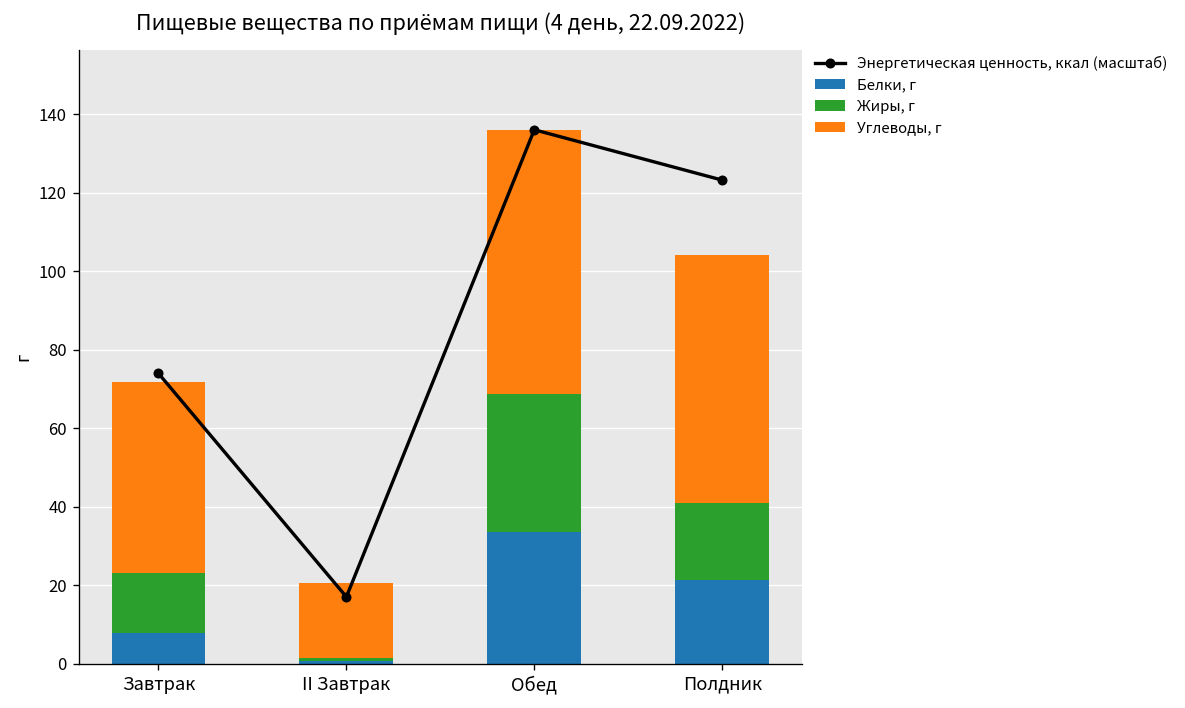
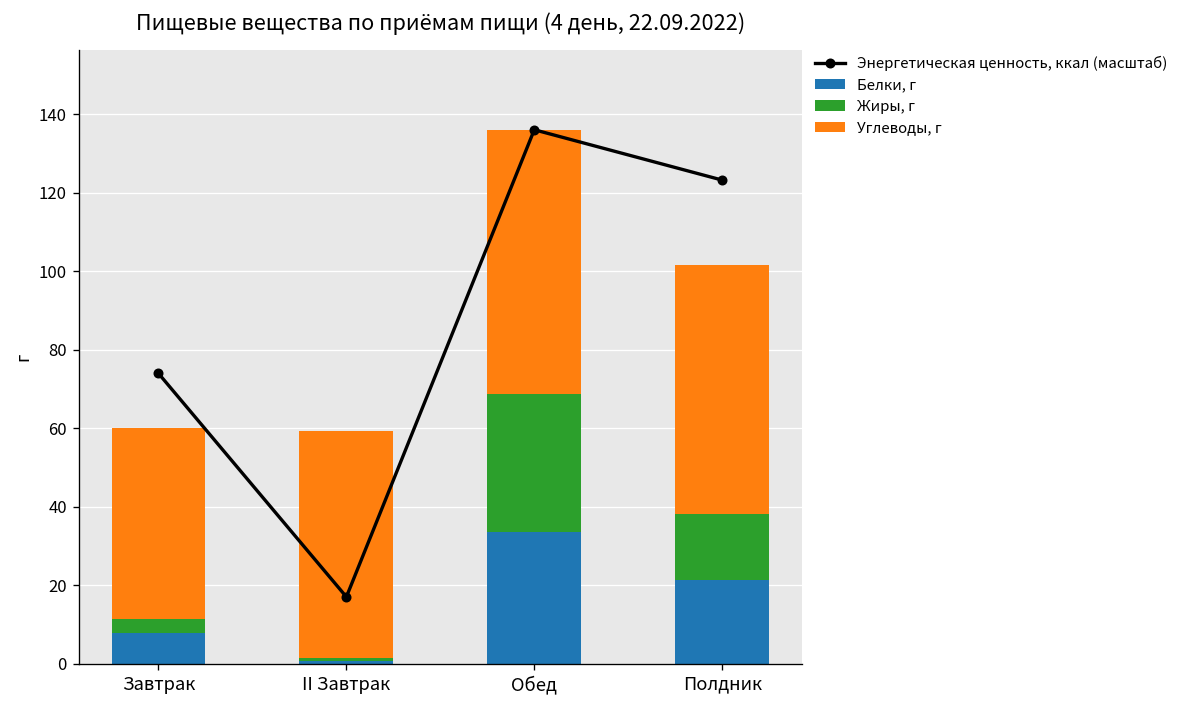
  {
    "Энергетическая ценность, ккал (масштаб)": {
      "Завтрак": 74,
      "II Завтрак": 17,
      "Обед": 136,
      "Полдник": 123
    },
    "Белки, г": {
      "Завтрак": 8,
      "II Завтрак": 1,
      "Обед": 34,
      "Полдник": 21
    },
    "Жиры, г": {
-     "Завтрак": 15,
+     "Завтрак": 4,
      "II Завтрак": 1,
      "Обед": 35,
-     "Полдник": 20
+     "Полдник": 17
    },
    "Углеводы, г": {
      "Завтрак": 49,
-     "II Завтрак": 19,
+     "II Завтрак": 58,
      "Обед": 67,
      "Полдник": 63
    }
  }
